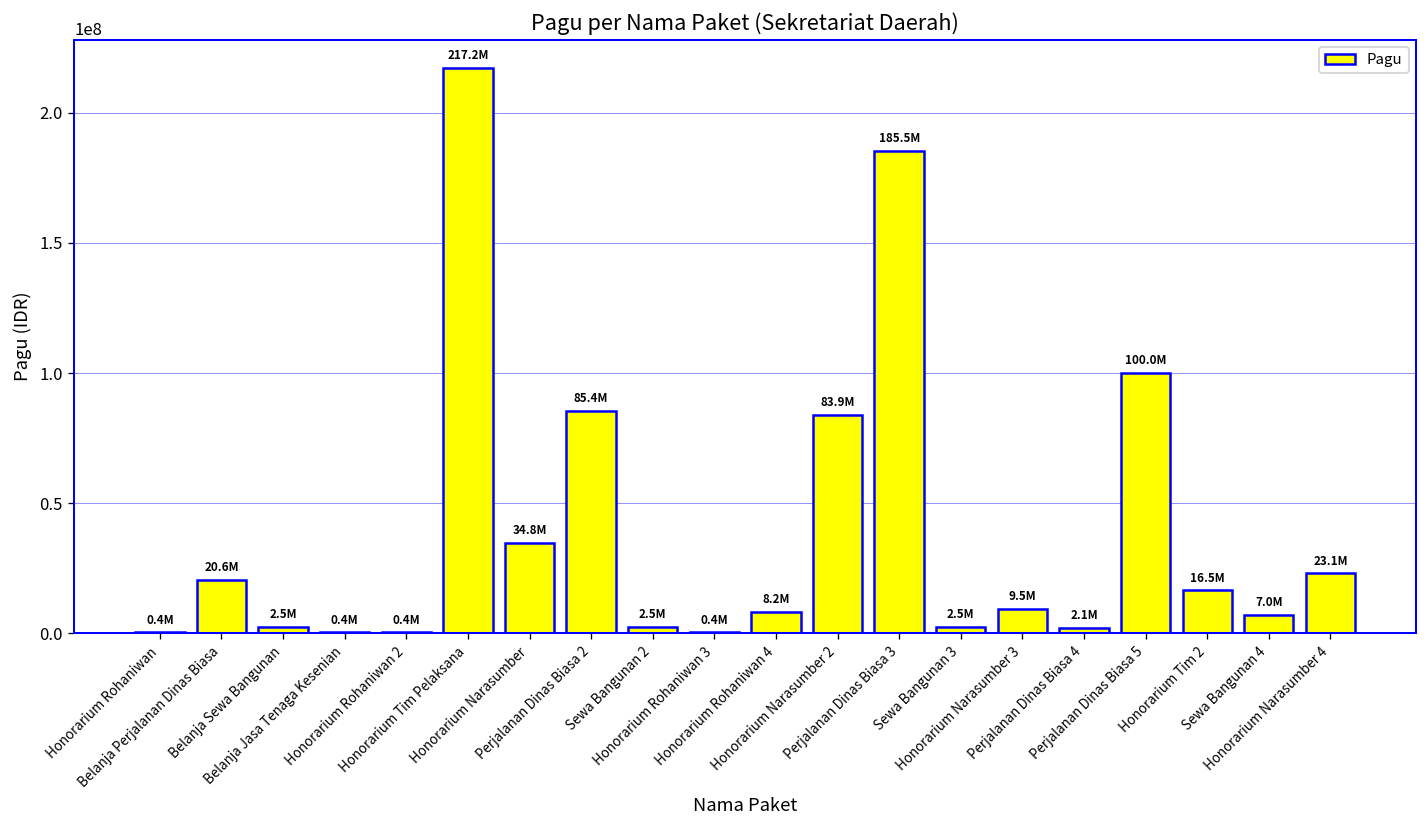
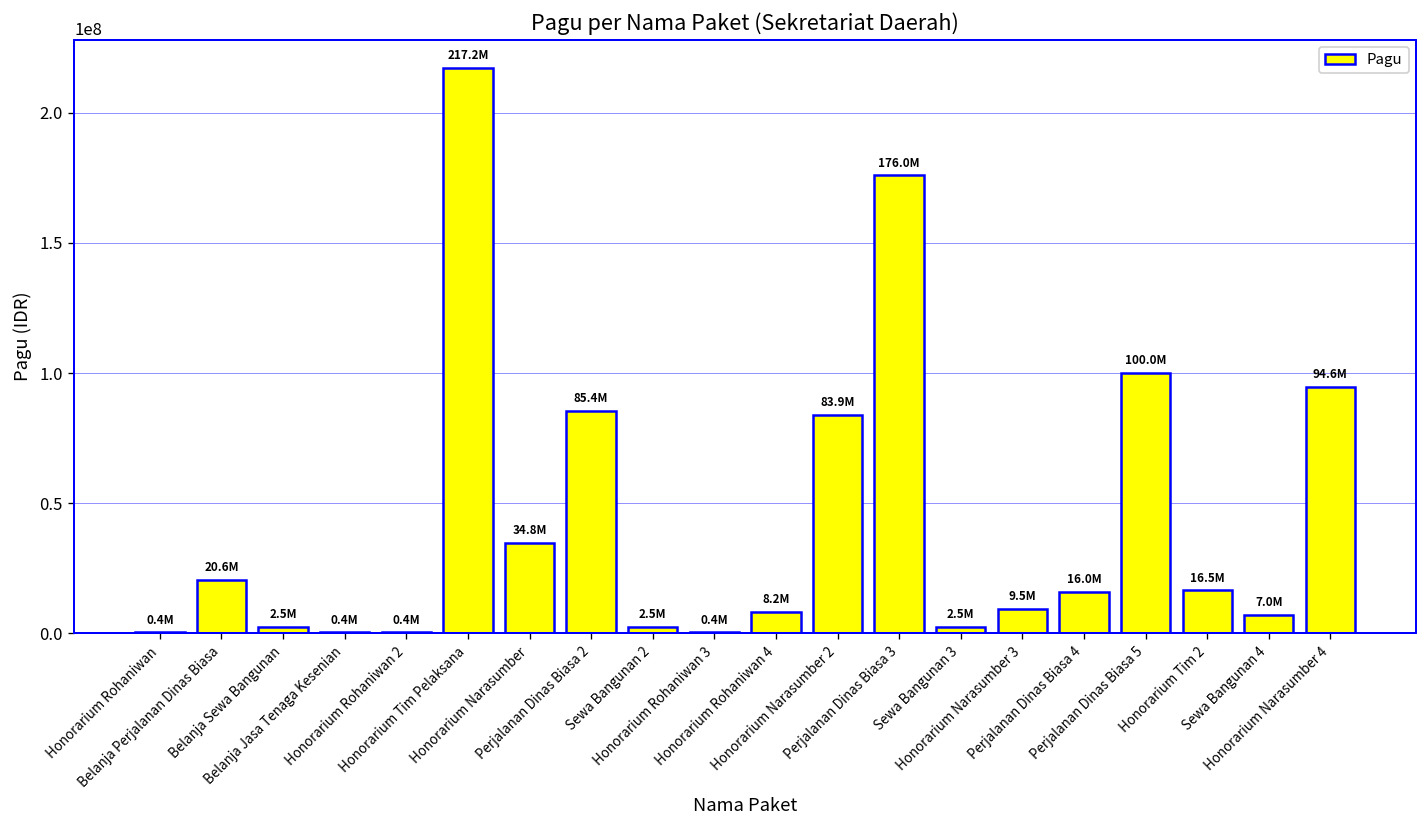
  {
    "Honorarium Rohaniwan": "0.4M",
    "Belanja Perjalanan Dinas Biasa": "20.6M",
    "Belanja Sewa Bangunan": "2.5M",
    "Belanja Jasa Tenaga Kesenian": "0.4M",
    "Honorarium Rohaniwan 2": "0.4M",
    "Honorarium Tim Pelaksana": "217.2M",
    "Honorarium Narasumber": "34.8M",
    "Perjalanan Dinas Biasa 2": "85.4M",
    "Sewa Bangunan 2": "2.5M",
    "Honorarium Rohaniwan 3": "0.4M",
    "Honorarium Rohaniwan 4": "8.2M",
    "Honorarium Narasumber 2": "83.9M",
-   "Perjalanan Dinas Biasa 3": "185.5M",
+   "Perjalanan Dinas Biasa 3": "176.0M",
    "Sewa Bangunan 3": "2.5M",
    "Honorarium Narasumber 3": "9.5M",
-   "Perjalanan Dinas Biasa 4": "2.1M",
+   "Perjalanan Dinas Biasa 4": "16.0M",
    "Perjalanan Dinas Biasa 5": "100.0M",
    "Honorarium Tim 2": "16.5M",
    "Sewa Bangunan 4": "7.0M",
-   "Honorarium Narasumber 4": "23.1M"
+   "Honorarium Narasumber 4": "94.6M"
  }
